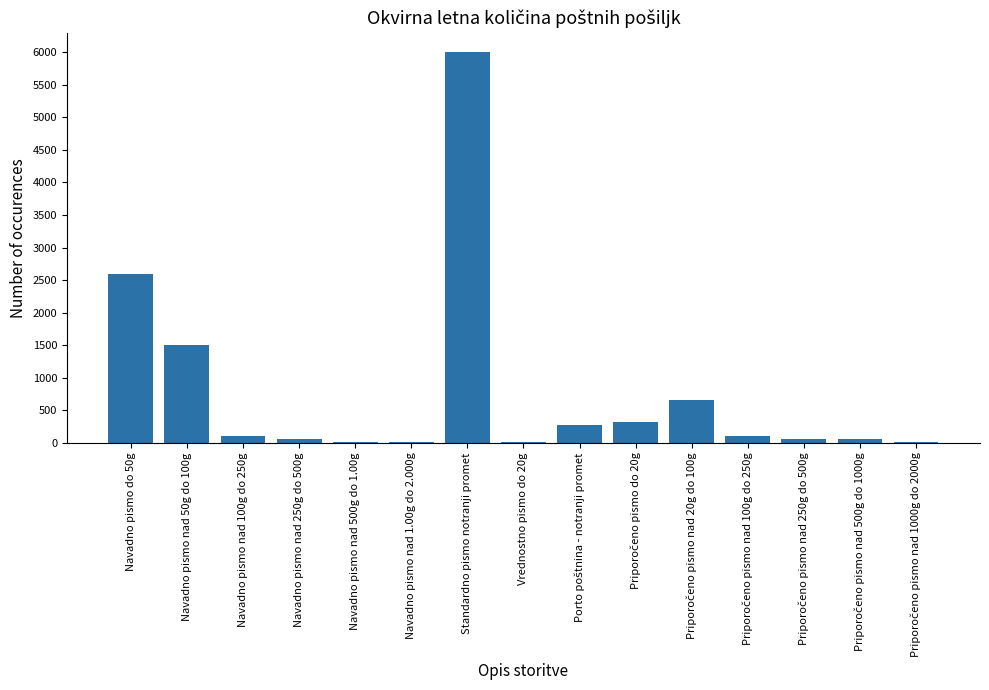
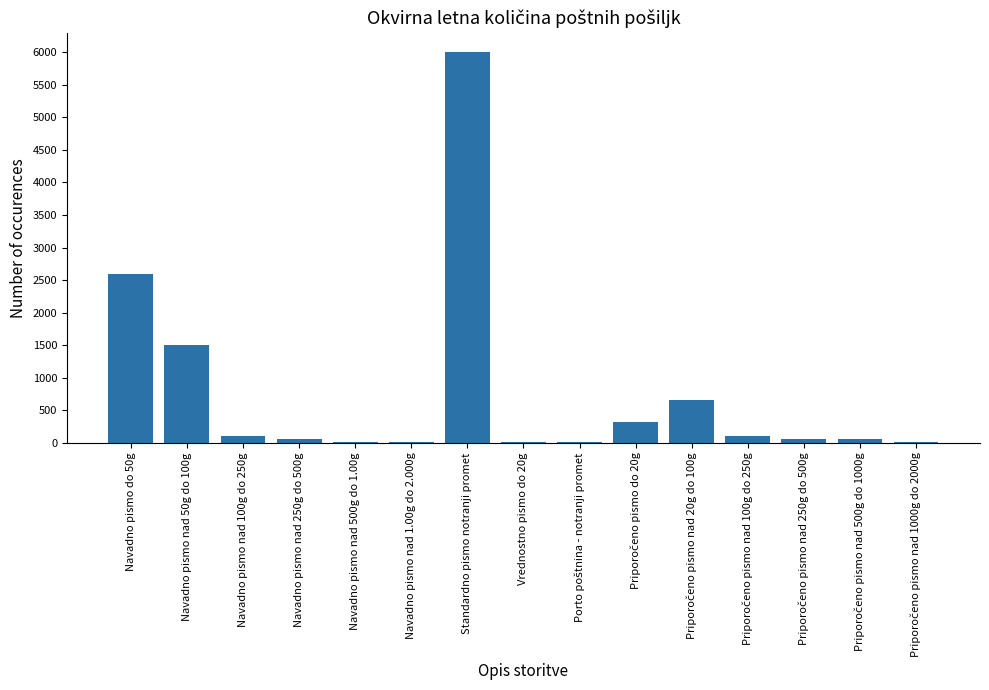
  {
    "Navadno pismo do 50g": 2600,
    "Navadno pismo nad 50g do 100g": 1500,
    "Navadno pismo nad 100g do 250g": 100,
    "Navadno pismo nad 250g do 500g": 100,
    "Standardno pismo notranji promet": 6000,
-   "Porto poštnina - notranji promet": 300,
+   "Porto poštnina - notranji promet": 0,
    "Priporočeno pismo do 20g": 300,
    "Priporočeno pismo nad 20g do 100g": 700,
    "Priporočeno pismo nad 100g do 250g": 100,
    "Priporočeno pismo nad 250g do 500g": 100,
    "Priporočeno pismo nad 500g do 1000g": 100
  }
